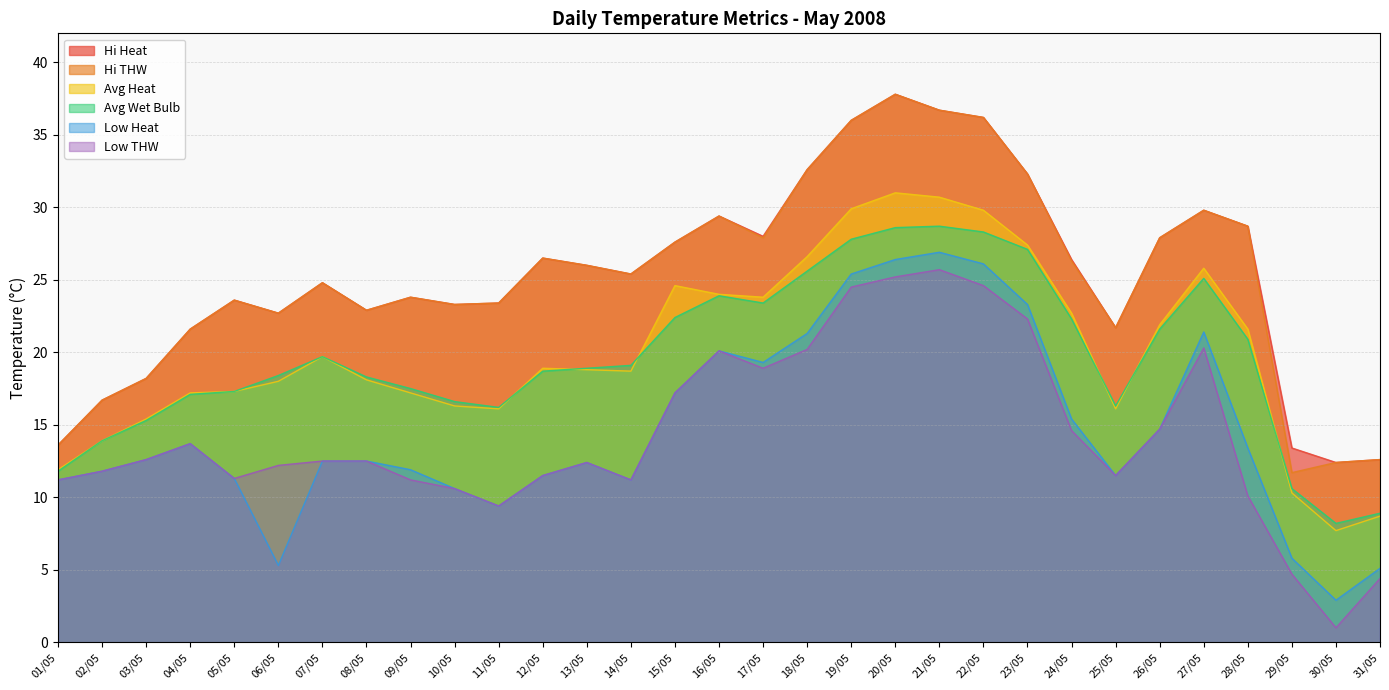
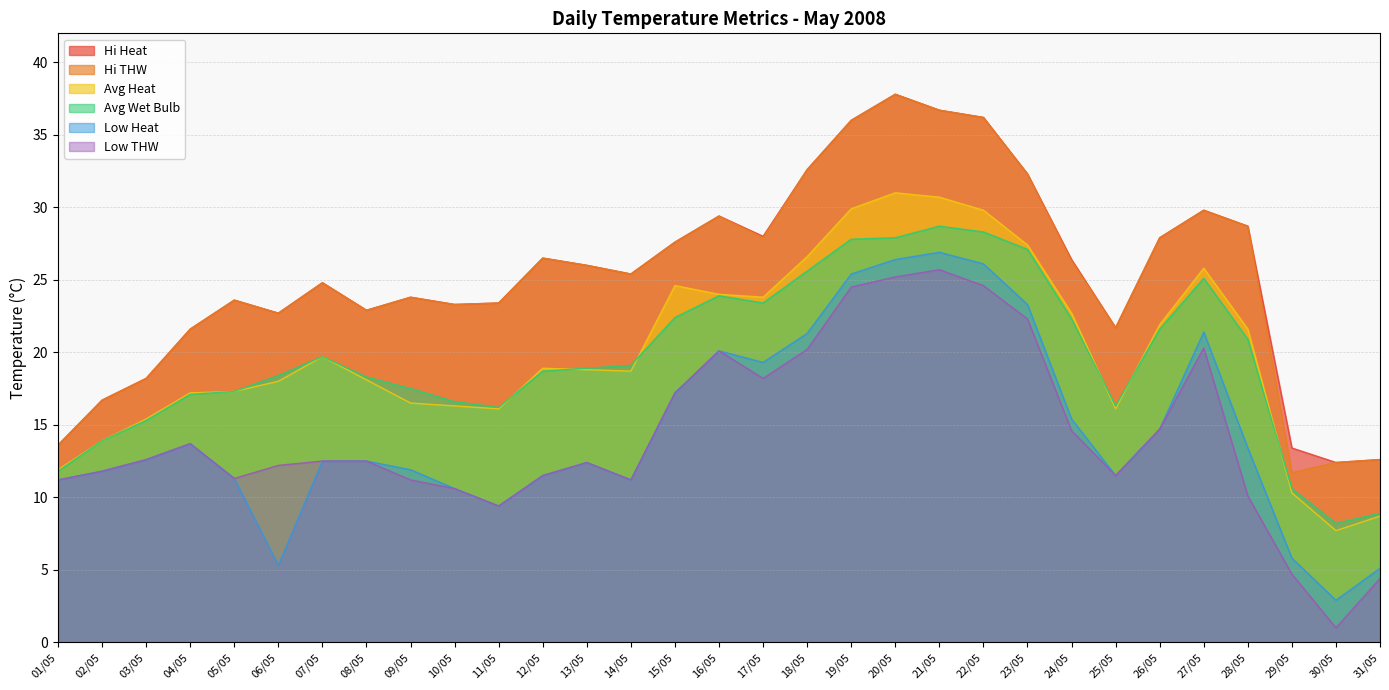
  {
    "Avg Heat": {
      "06/05": 18.0,
      "08/05": 18.1,
-     "09/05": 17.2,
+     "09/05": 16.5,
      "10/05": 16.3,
      "12/05": 18.9,
      "14/05": 18.7,
      "15/05": 24.6,
      "17/05": 23.8,
      "18/05": 26.6,
      "19/05": 29.9,
      "20/05": 31.0,
      "21/05": 30.7,
      "22/05": 29.8,
      "23/05": 27.4,
      "24/05": 22.7,
      "25/05": 16.1,
      "26/05": 21.9,
      "27/05": 25.8,
      "28/05": 21.6,
      "29/05": 10.3,
      "30/05": 7.7,
      "31/05": 8.7
    },
    "Avg Wet Bulb": {
      "06/05": 18.4,
      "08/05": 18.3,
      "09/05": 17.5,
      "10/05": 16.6,
      "12/05": 18.7,
      "14/05": 19.1,
      "15/05": 22.4,
      "17/05": 23.4,
      "18/05": 25.6,
      "19/05": 27.8,
-     "20/05": 28.6,
+     "20/05": 27.9,
      "21/05": 28.7,
      "22/05": 28.3,
      "23/05": 27.1,
      "24/05": 22.3,
      "25/05": 16.3,
      "26/05": 21.6,
      "27/05": 25.1,
      "28/05": 20.9,
      "29/05": 10.6,
      "30/05": 8.2,
      "31/05": 8.9
    },
    "Low Heat": {
      "06/05": 5.3,
      "09/05": 11.9,
      "17/05": 19.3,
      "18/05": 21.3,
      "19/05": 25.4,
      "20/05": 26.4,
      "21/05": 26.9,
      "22/05": 26.1,
      "23/05": 23.3,
      "24/05": 15.4,
      "27/05": 21.4,
      "28/05": 13.4,
      "29/05": 5.8,
      "30/05": 2.9,
      "31/05": 5.1
    },
    "Low THW": {
      "06/05": 12.2,
      "09/05": 11.2,
-     "17/05": 18.9,
+     "17/05": 18.2,
      "18/05": 20.2,
      "19/05": 24.5,
      "20/05": 25.2,
      "21/05": 25.7,
      "22/05": 24.6,
      "23/05": 22.3,
      "24/05": 14.6,
      "27/05": 20.3,
      "28/05": 10.1,
      "29/05": 4.7,
      "30/05": 1.0,
      "31/05": 4.4
    }
  }
